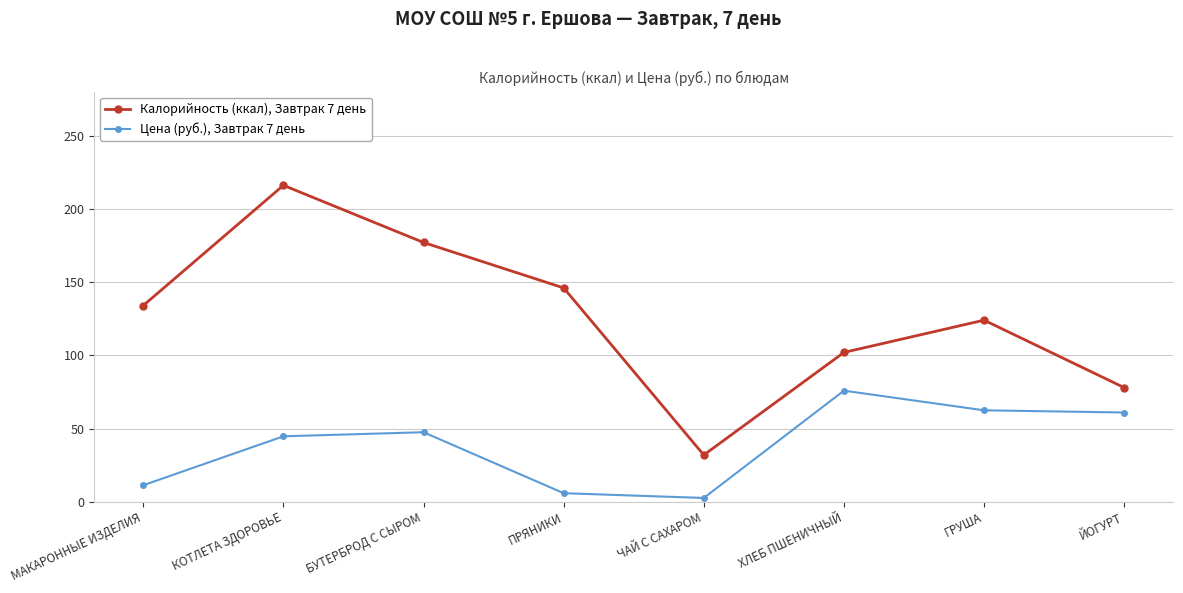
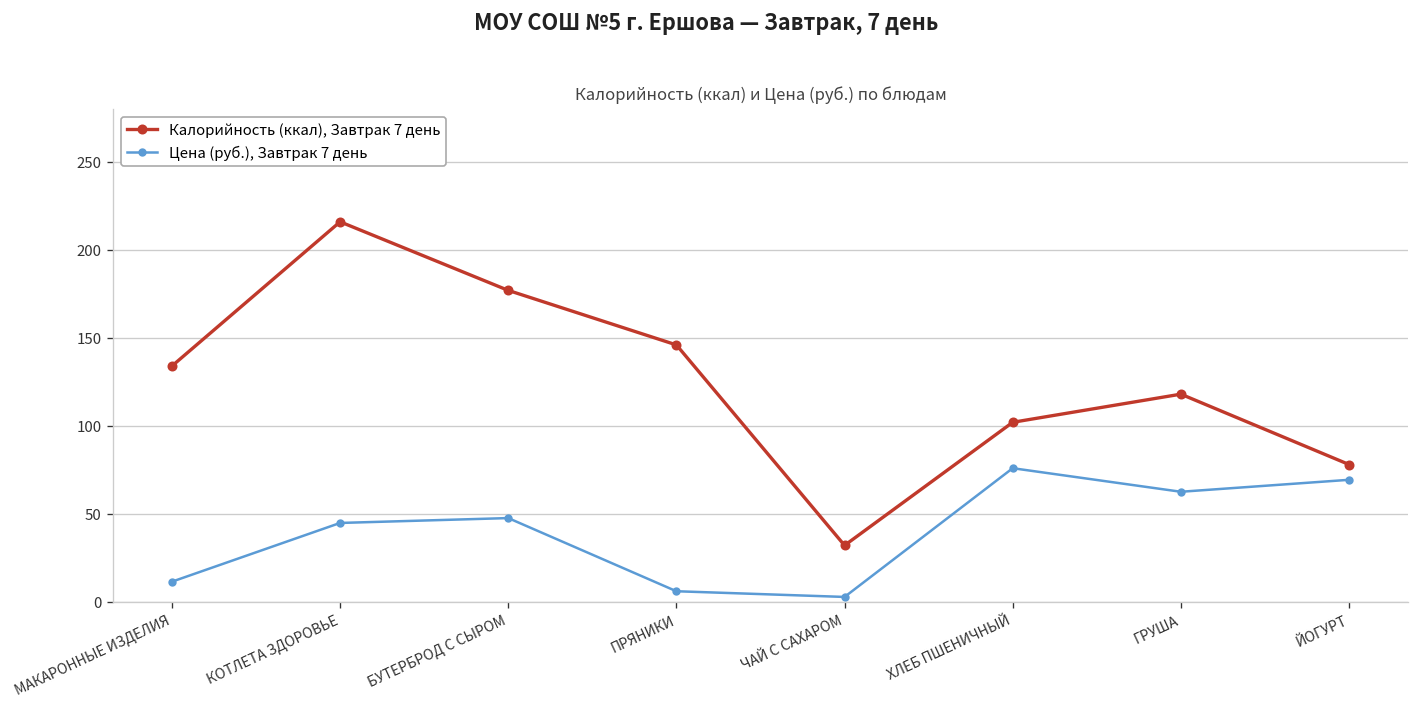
  {
    "Калорийность (ккал), Завтрак 7 день": {
      "МАКАРОННЫЕ ИЗДЕЛИЯ": 134,
      "КОТЛЕТА ЗДОРОВЬЕ": 216,
      "БУТЕРБРОД С СЫРОМ": 177,
      "ПРЯНИКИ": 146,
      "ЧАЙ С САХАРОМ": 32,
      "ХЛЕБ ПШЕНИЧНЫЙ": 102,
-     "ГРУША": 124,
+     "ГРУША": 118,
      "ЙОГУРТ": 78
    },
    "Цена (руб.), Завтрак 7 день": {
      "МАКАРОННЫЕ ИЗДЕЛИЯ": 11,
      "КОТЛЕТА ЗДОРОВЬЕ": 45,
      "БУТЕРБРОД С СЫРОМ": 48,
      "ПРЯНИКИ": 6,
      "ЧАЙ С САХАРОМ": 3,
      "ХЛЕБ ПШЕНИЧНЫЙ": 76,
      "ГРУША": 63,
-     "ЙОГУРТ": 61
+     "ЙОГУРТ": 69
    }
  }
